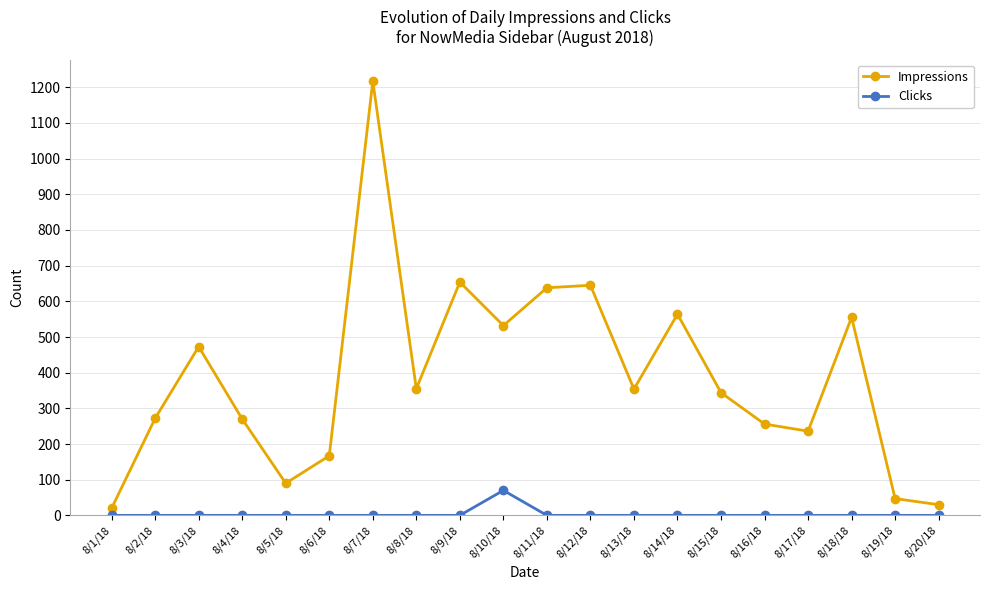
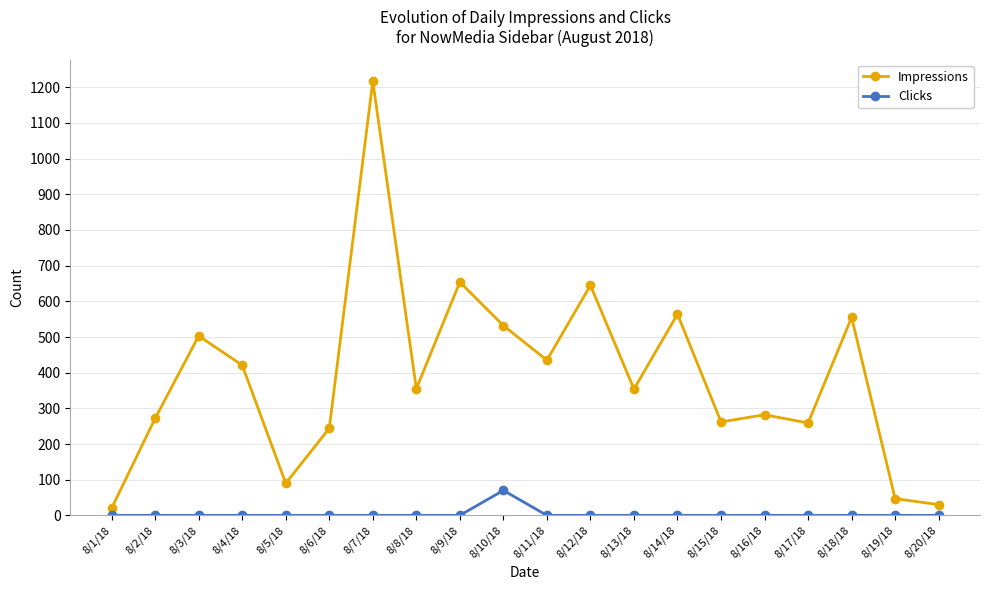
  {
    "Impressions": {
      "8/1/18": 20,
      "8/2/18": 270,
-     "8/3/18": 470,
-     "8/4/18": 270,
+     "8/3/18": 500,
+     "8/4/18": 420,
      "8/5/18": 90,
-     "8/6/18": 170,
+     "8/6/18": 240,
      "8/7/18": 1220,
      "8/8/18": 360,
      "8/9/18": 650,
      "8/10/18": 530,
-     "8/11/18": 640,
+     "8/11/18": 440,
      "8/12/18": 650,
      "8/13/18": 350,
      "8/14/18": 560,
-     "8/15/18": 340,
-     "8/16/18": 260,
-     "8/17/18": 240,
+     "8/15/18": 260,
+     "8/16/18": 280,
+     "8/17/18": 260,
      "8/18/18": 560,
      "8/19/18": 50,
      "8/20/18": 30
    },
    "Clicks": {
      "8/1/18": 0,
      "8/2/18": 0,
      "8/3/18": 0,
      "8/4/18": 0,
      "8/5/18": 0,
      "8/6/18": 0,
      "8/7/18": 0,
      "8/8/18": 0,
      "8/9/18": 0,
      "8/10/18": 70,
      "8/11/18": 0,
      "8/12/18": 0,
      "8/13/18": 0,
      "8/14/18": 0,
      "8/15/18": 0,
      "8/16/18": 0,
      "8/17/18": 0,
      "8/18/18": 0,
      "8/19/18": 0,
      "8/20/18": 0
    }
  }
